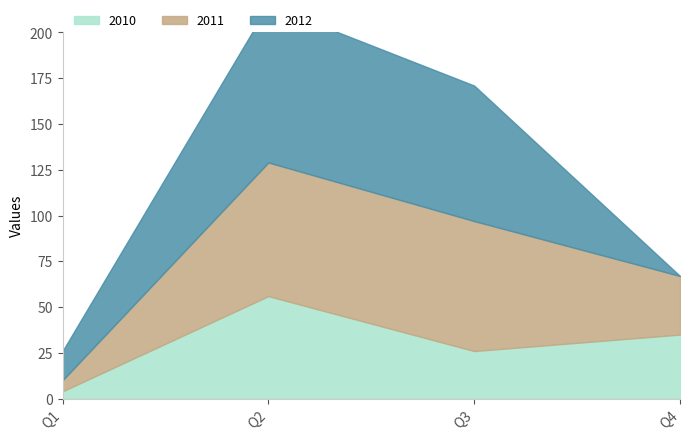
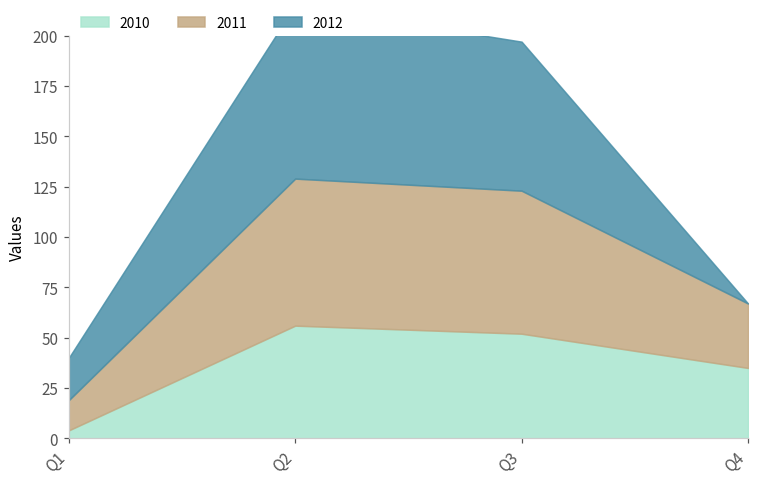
  {
    "2010": {
      "Q1": 4,
      "Q2": 56,
-     "Q3": 26,
+     "Q3": 52,
      "Q4": 35
    },
    "2011": {
-     "Q1": 6,
+     "Q1": 15,
      "Q2": 73,
      "Q3": 71
    },
    "2012": {
-     "Q1": 16,
+     "Q1": 21,
      "Q3": 74
    }
  }
